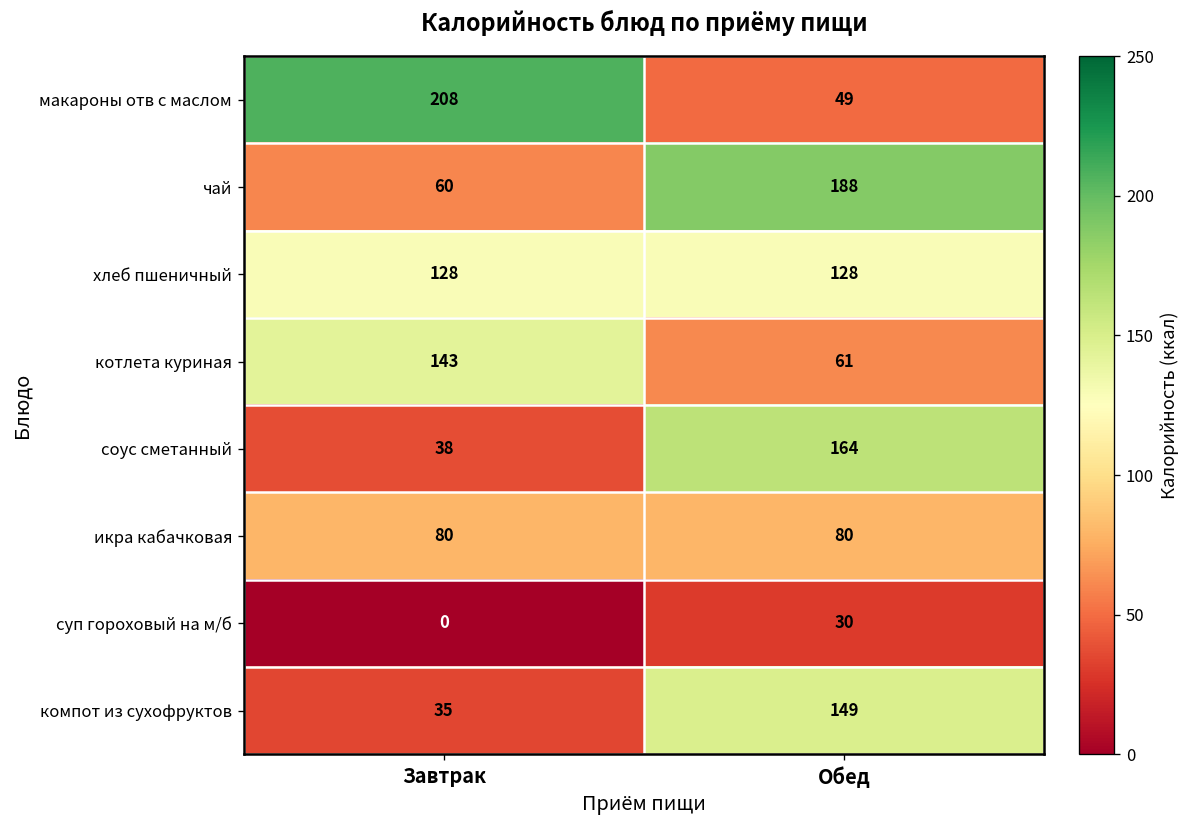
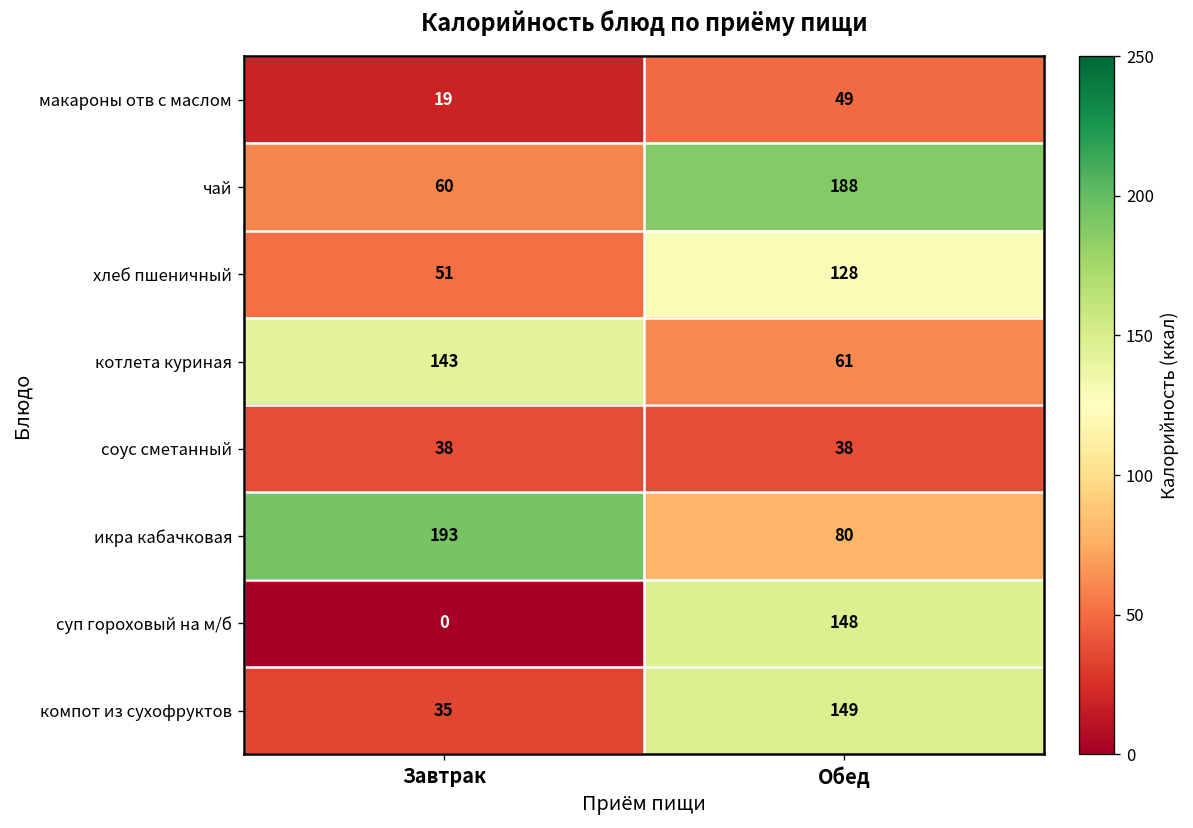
  {
    "макароны отв с маслом": {
-     "Завтрак": 208,
+     "Завтрак": 19,
      "Обед": 49
    },
    "чай": {
      "Завтрак": 60,
      "Обед": 188
    },
    "хлеб пшеничный": {
-     "Завтрак": 128,
+     "Завтрак": 51,
      "Обед": 128
    },
    "котлета куриная": {
      "Завтрак": 143,
      "Обед": 61
    },
    "соус сметанный": {
      "Завтрак": 38,
-     "Обед": 164
+     "Обед": 38
    },
    "икра кабачковая": {
-     "Завтрак": 80,
+     "Завтрак": 193,
      "Обед": 80
    },
    "суп гороховый на м/б": {
      "Завтрак": 0,
-     "Обед": 30
+     "Обед": 148
    },
    "компот из сухофруктов": {
      "Завтрак": 35,
      "Обед": 149
    }
  }
